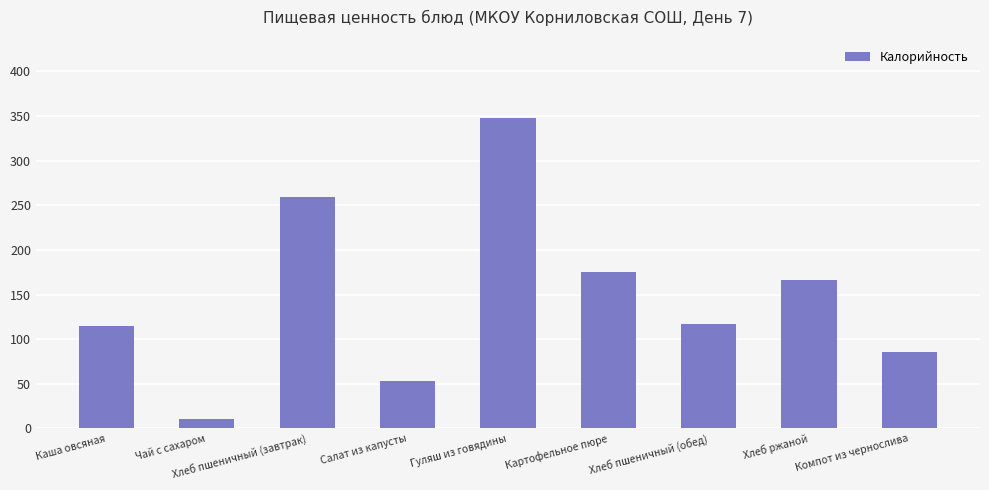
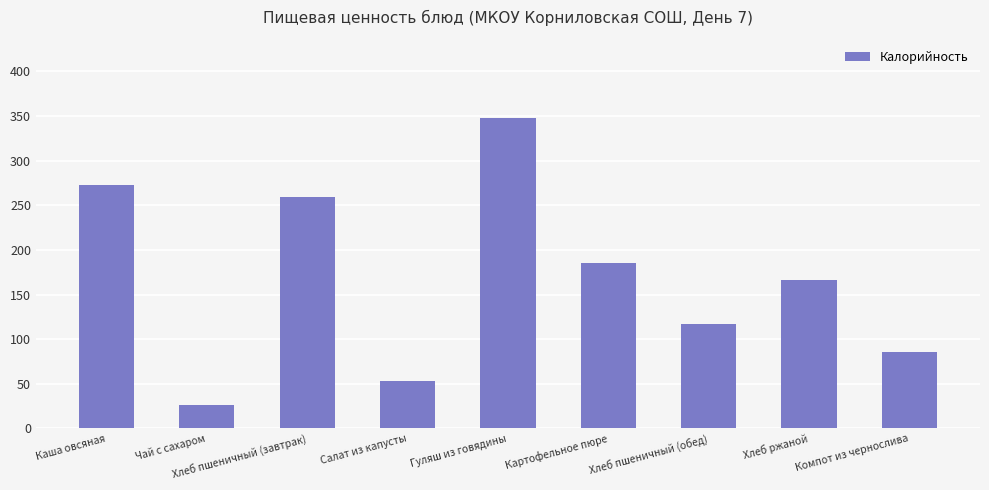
  {
-   "Каша овсяная": 120,
-   "Чай с сахаром": 10,
+   "Каша овсяная": 270,
+   "Чай с сахаром": 30,
    "Хлеб пшеничный (завтрак)": 260,
    "Салат из капусты": 50,
    "Гуляш из говядины": 350,
-   "Картофельное пюре": 180,
+   "Картофельное пюре": 190,
    "Хлеб пшеничный (обед)": 120,
    "Хлеб ржаной": 170,
    "Компот из чернослива": 90
  }
